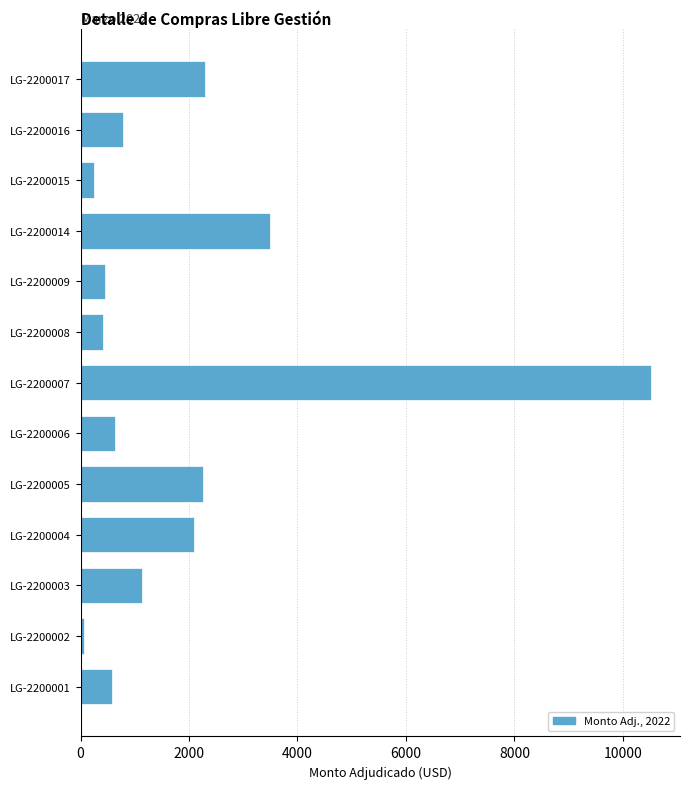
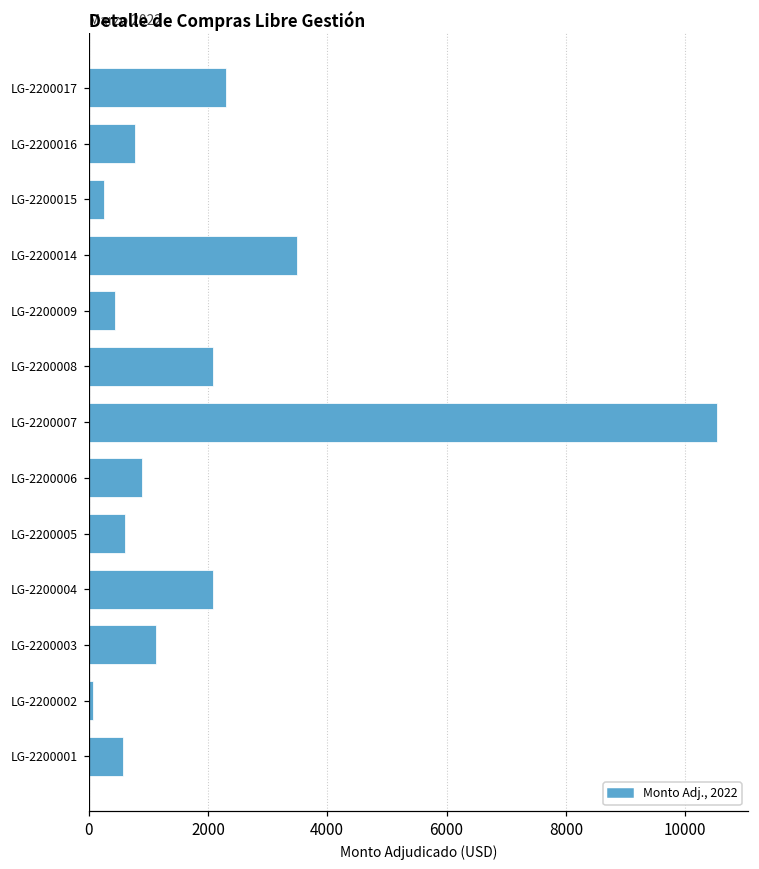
  {
    "LG-2200017": 2300,
    "LG-2200016": 800,
    "LG-2200015": 300,
    "LG-2200014": 3500,
    "LG-2200009": 400,
-   "LG-2200008": 400,
+   "LG-2200008": 2100,
    "LG-2200007": 10500,
-   "LG-2200006": 600,
-   "LG-2200005": 2300,
+   "LG-2200006": 900,
+   "LG-2200005": 600,
    "LG-2200004": 2100,
    "LG-2200003": 1100,
    "LG-2200002": 100,
    "LG-2200001": 600
  }
